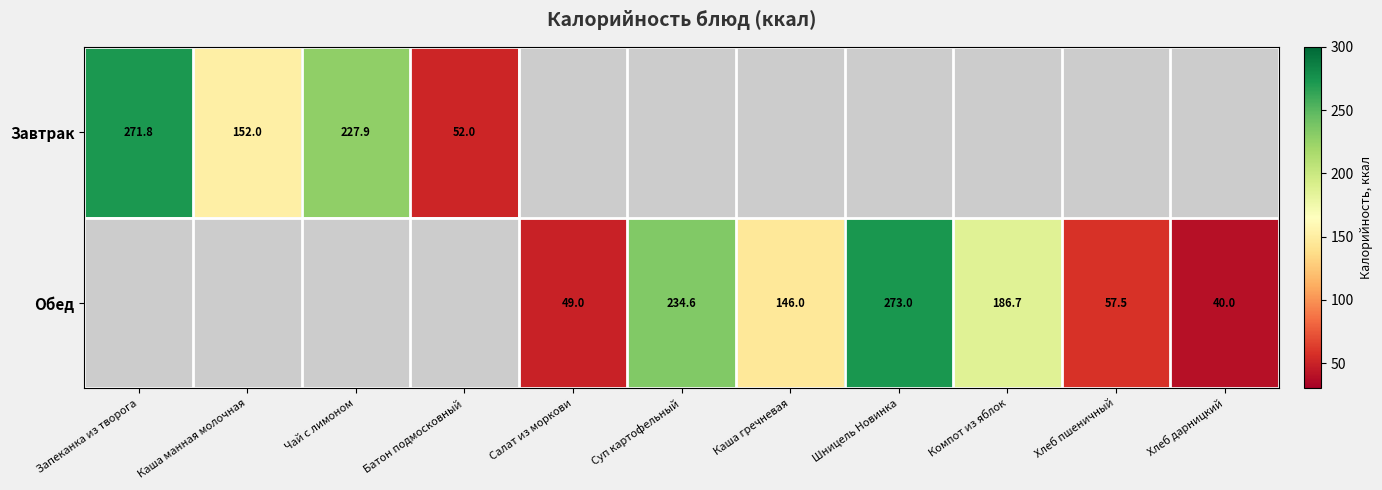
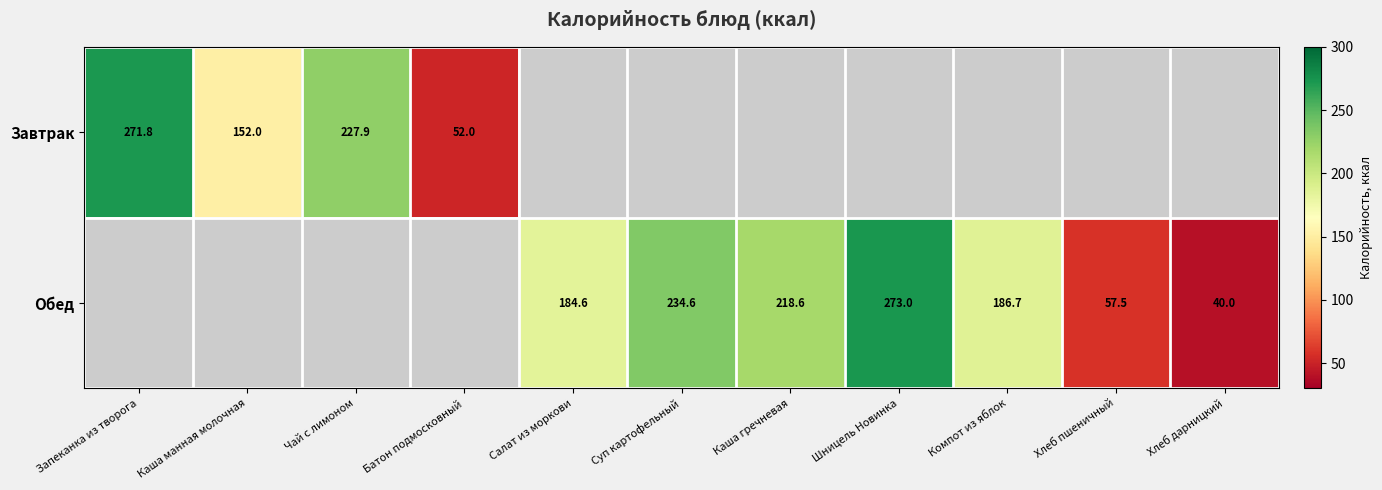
  {
    "Завтрак": {
      "Запеканка из творога": 271.8,
      "Каша манная молочная": 152.0,
      "Чай с лимоном": 227.9,
      "Батон подмосковный": 52.0
    },
    "Обед": {
-     "Салат из моркови": 49.0,
+     "Салат из моркови": 184.6,
      "Суп картофельный": 234.6,
-     "Каша гречневая": 146.0,
+     "Каша гречневая": 218.6,
      "Шницель Новинка": 273.0,
      "Компот из яблок": 186.7,
      "Хлеб пшеничный": 57.5,
      "Хлеб дарницкий": 40.0
    }
  }
